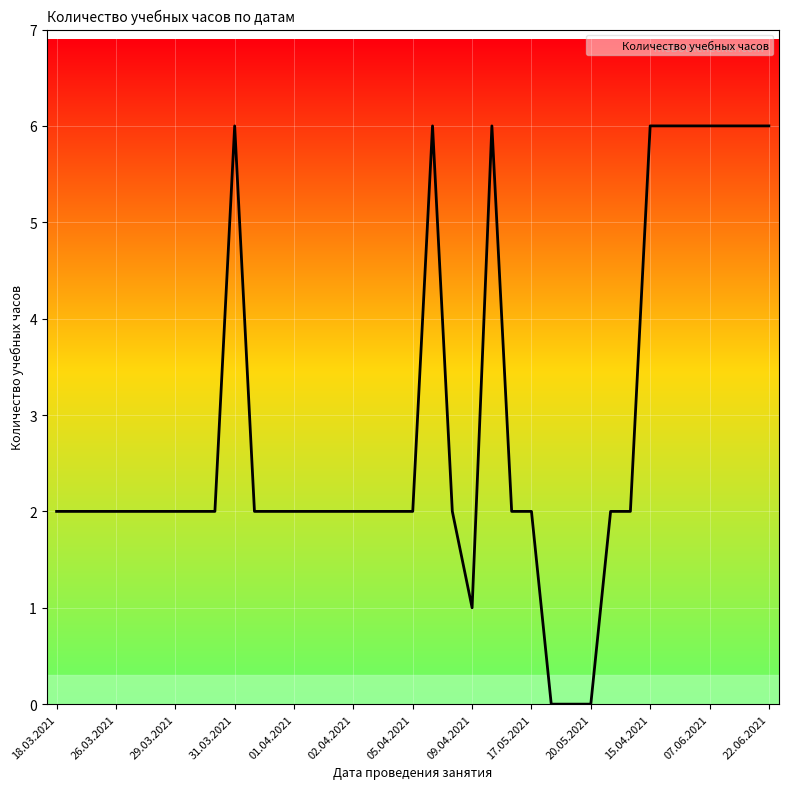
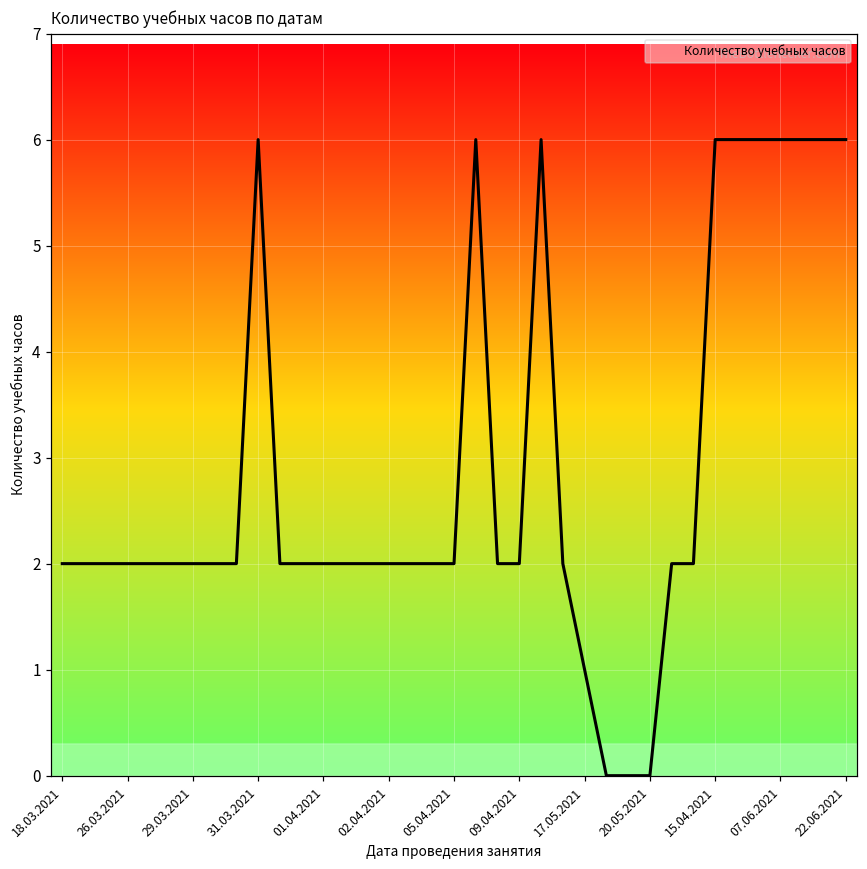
  {
    "31.03.2021": 6,
-   "09.04.2021": 1,
-   "17.05.2021": 2,
+   "09.04.2021": 2,
+   "17.05.2021": 1,
    "15.04.2021": 6,
    "07.06.2021": 6,
    "22.06.2021": 6
  }
